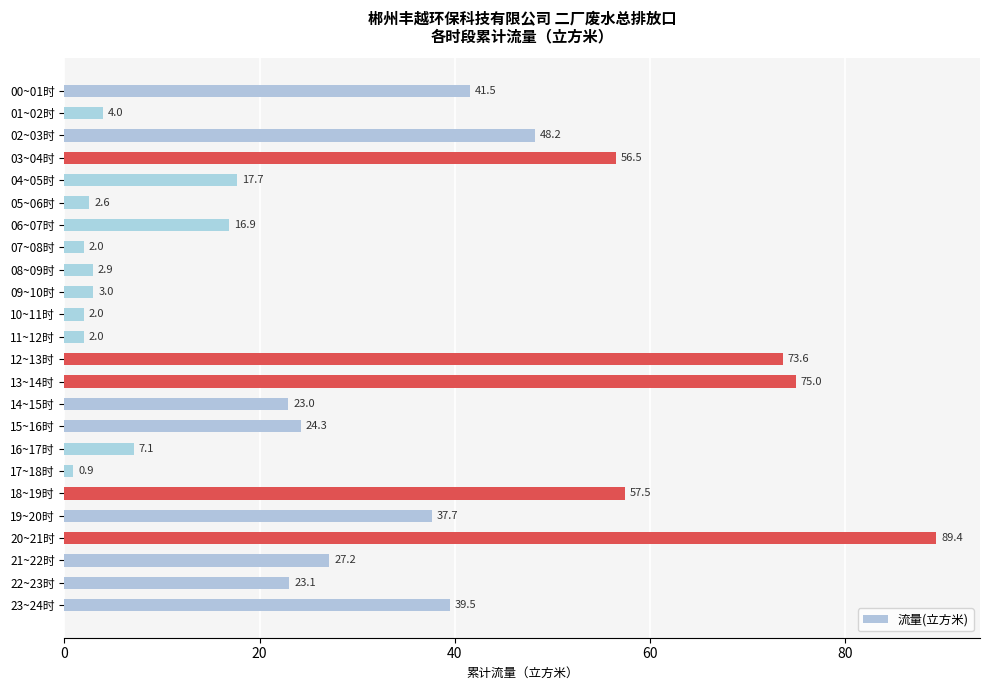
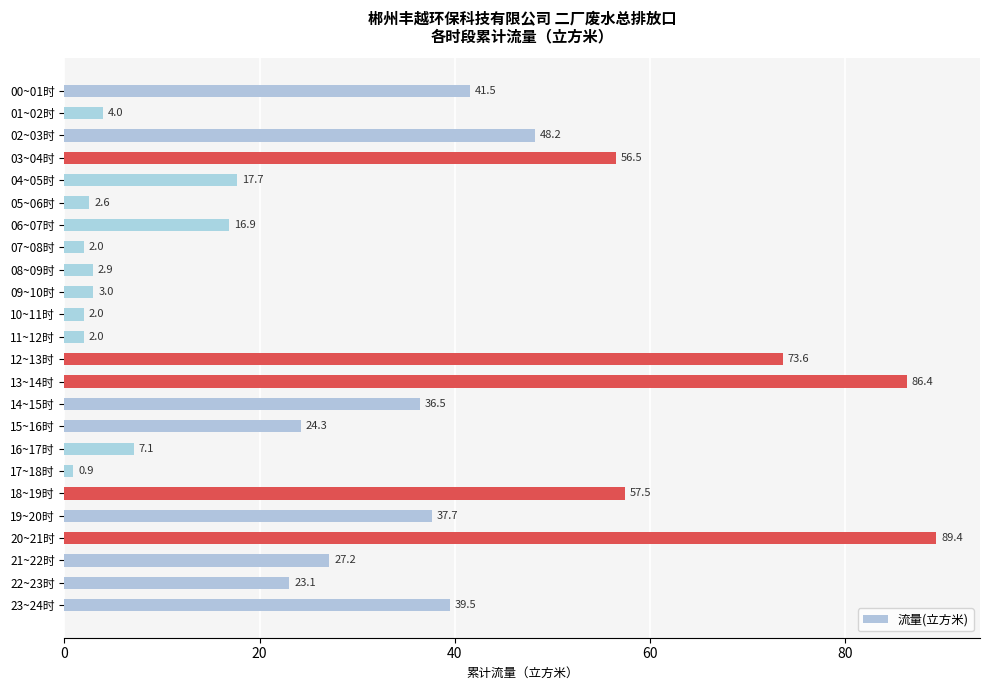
  {
    "00~01时": 41.5,
    "01~02时": 4.0,
    "02~03时": 48.2,
    "03~04时": 56.5,
    "04~05时": 17.7,
    "05~06时": 2.6,
    "06~07时": 16.9,
    "07~08时": 2.0,
    "08~09时": 2.9,
    "09~10时": 3.0,
    "10~11时": 2.0,
    "11~12时": 2.0,
    "12~13时": 73.6,
-   "13~14时": 75.0,
-   "14~15时": 23.0,
+   "13~14时": 86.4,
+   "14~15时": 36.5,
    "15~16时": 24.3,
    "16~17时": 7.1,
    "17~18时": 0.9,
    "18~19时": 57.5,
    "19~20时": 37.7,
    "20~21时": 89.4,
    "21~22时": 27.2,
    "22~23时": 23.1,
    "23~24时": 39.5
  }
